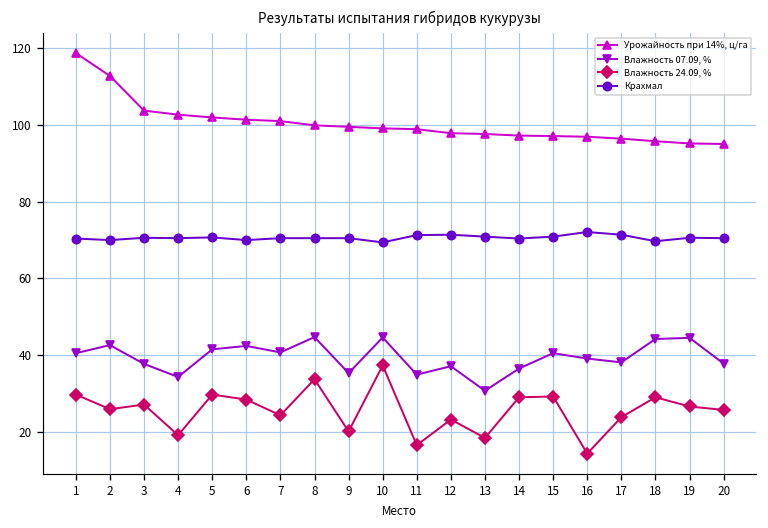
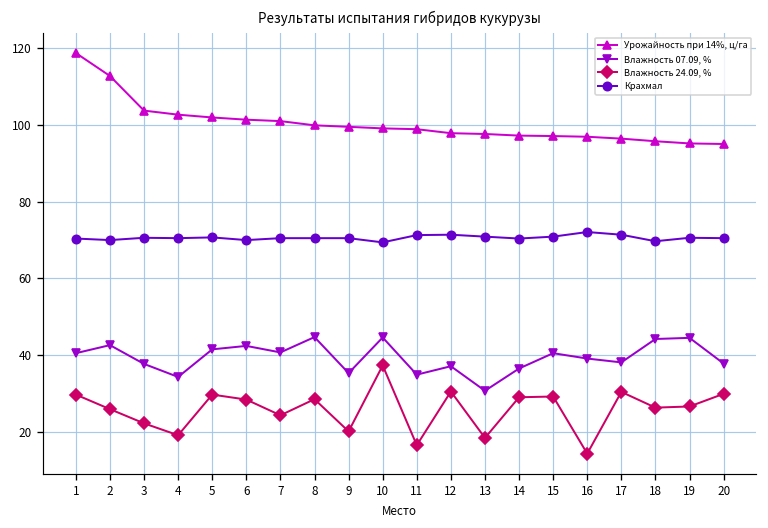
  {
    "Влажность 24.09, %": {
      "1": 30,
      "2": 26,
-     "3": 27,
+     "3": 22,
      "4": 19,
      "5": 30,
      "6": 28,
      "7": 24,
-     "8": 34,
+     "8": 29,
      "9": 20,
      "10": 37,
      "11": 17,
-     "12": 23,
+     "12": 31,
      "13": 18,
      "14": 29,
      "15": 29,
      "16": 14,
-     "17": 24,
-     "18": 29,
+     "17": 30,
+     "18": 26,
      "19": 27,
-     "20": 26
+     "20": 30
    }
  }
